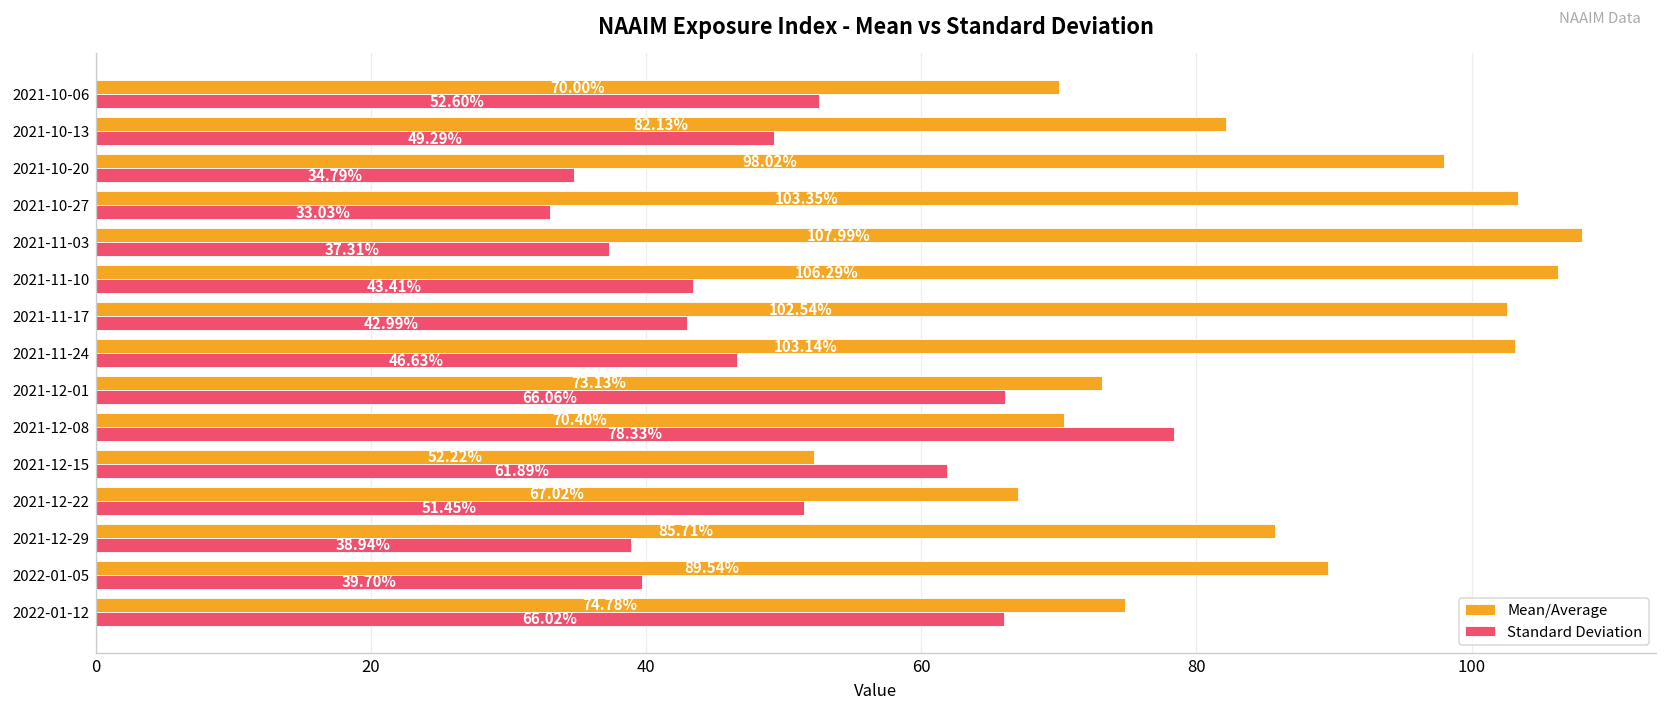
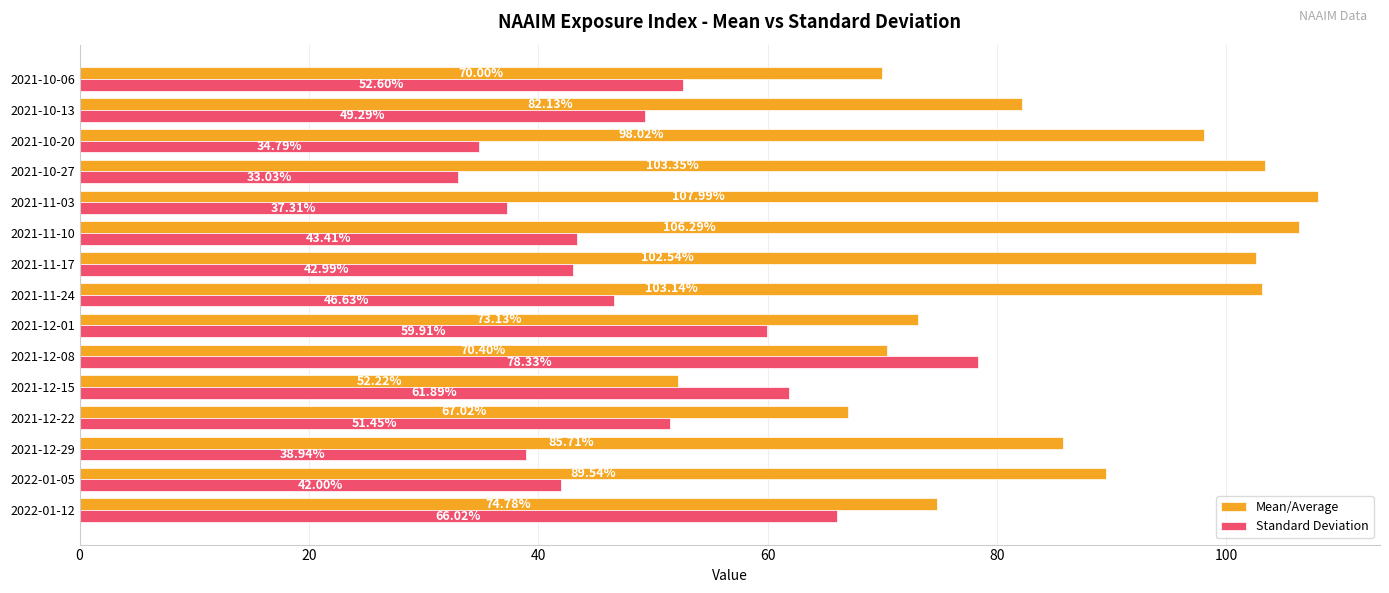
  {
    "Mean/Average": {
      "2021-10-06": "70.00%",
      "2021-10-13": "82.13%",
      "2021-10-20": "98.02%",
      "2021-10-27": "103.35%",
      "2021-11-03": "107.99%",
      "2021-11-10": "106.29%",
      "2021-11-17": "102.54%",
      "2021-11-24": "103.14%",
      "2021-12-01": "73.13%",
      "2021-12-08": "70.40%",
      "2021-12-15": "52.22%",
      "2021-12-22": "67.02%",
      "2021-12-29": "85.71%",
      "2022-01-05": "89.54%",
      "2022-01-12": "74.78%"
    },
    "Standard Deviation": {
      "2021-10-06": "52.60%",
      "2021-10-13": "49.29%",
      "2021-10-20": "34.79%",
      "2021-10-27": "33.03%",
      "2021-11-03": "37.31%",
      "2021-11-10": "43.41%",
      "2021-11-17": "42.99%",
      "2021-11-24": "46.63%",
-     "2021-12-01": "66.06%",
+     "2021-12-01": "59.91%",
      "2021-12-08": "78.33%",
      "2021-12-15": "61.89%",
      "2021-12-22": "51.45%",
      "2021-12-29": "38.94%",
-     "2022-01-05": "39.70%",
+     "2022-01-05": "42.00%",
      "2022-01-12": "66.02%"
    }
  }
